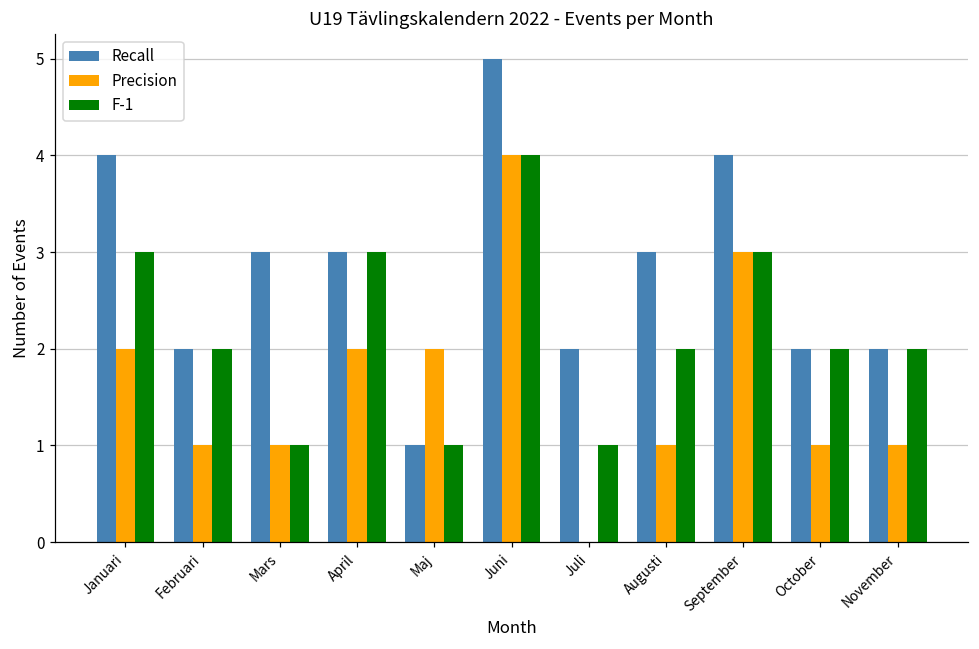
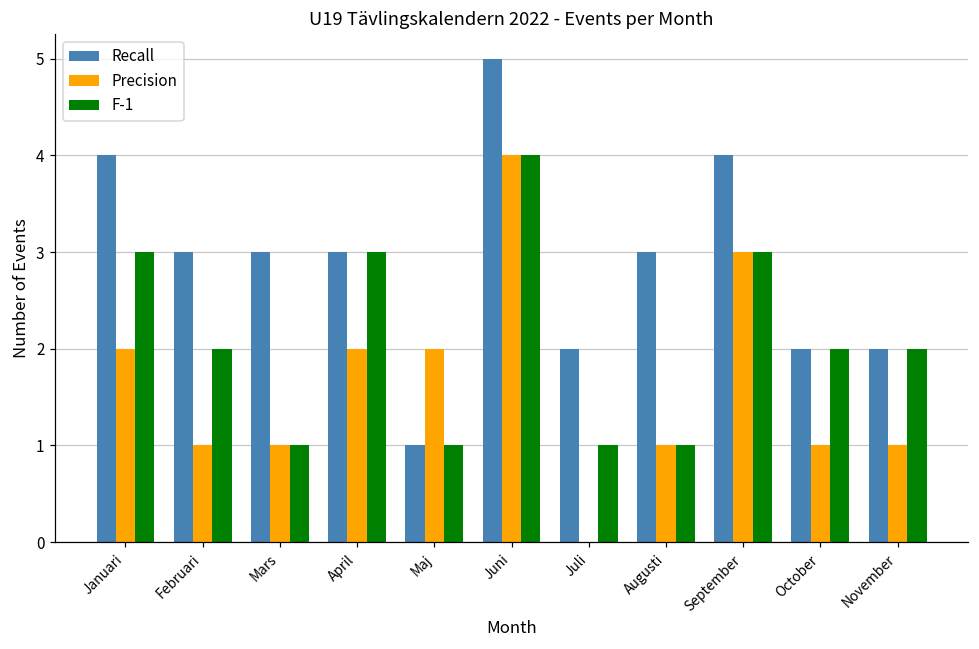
  {
    "Recall": {
      "Januari": 4,
-     "Februari": 2,
+     "Februari": 3,
      "Mars": 3,
      "April": 3,
      "Maj": 1,
      "Juni": 5,
      "Juli": 2,
      "Augusti": 3,
      "September": 4,
      "October": 2,
      "November": 2
    },
    "Precision": {
      "Januari": 2,
      "Februari": 1,
      "Mars": 1,
      "April": 2,
      "Maj": 2,
      "Juni": 4,
      "Juli": 0,
      "Augusti": 1,
      "September": 3,
      "October": 1,
      "November": 1
    },
    "F-1": {
      "Januari": 3,
      "Februari": 2,
      "Mars": 1,
      "April": 3,
      "Maj": 1,
      "Juni": 4,
      "Juli": 1,
-     "Augusti": 2,
+     "Augusti": 1,
      "September": 3,
      "October": 2,
      "November": 2
    }
  }
